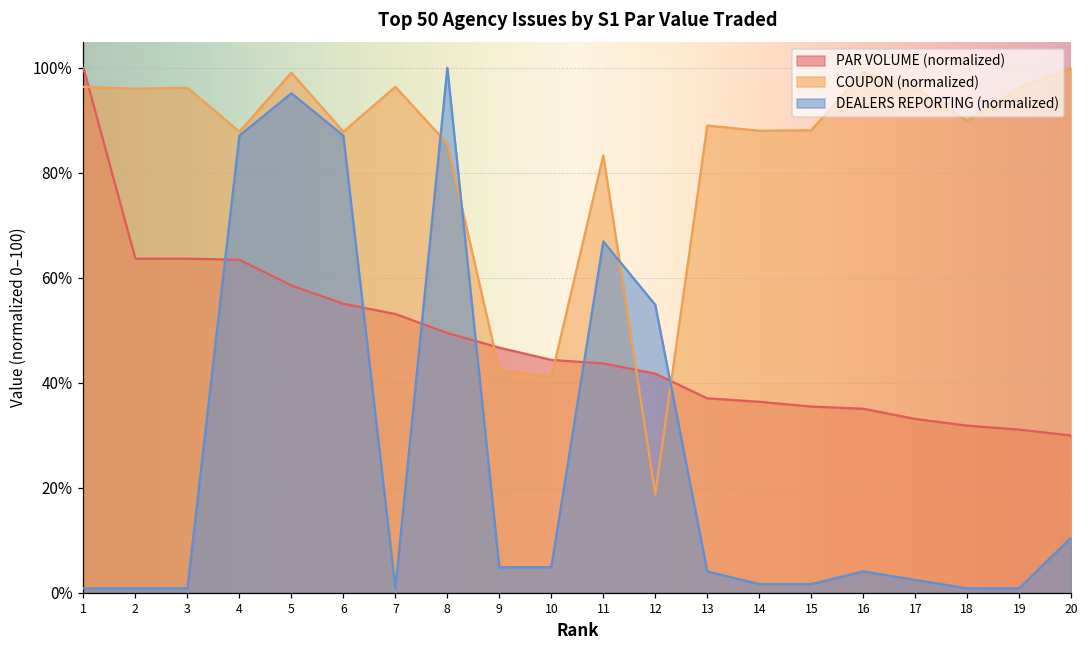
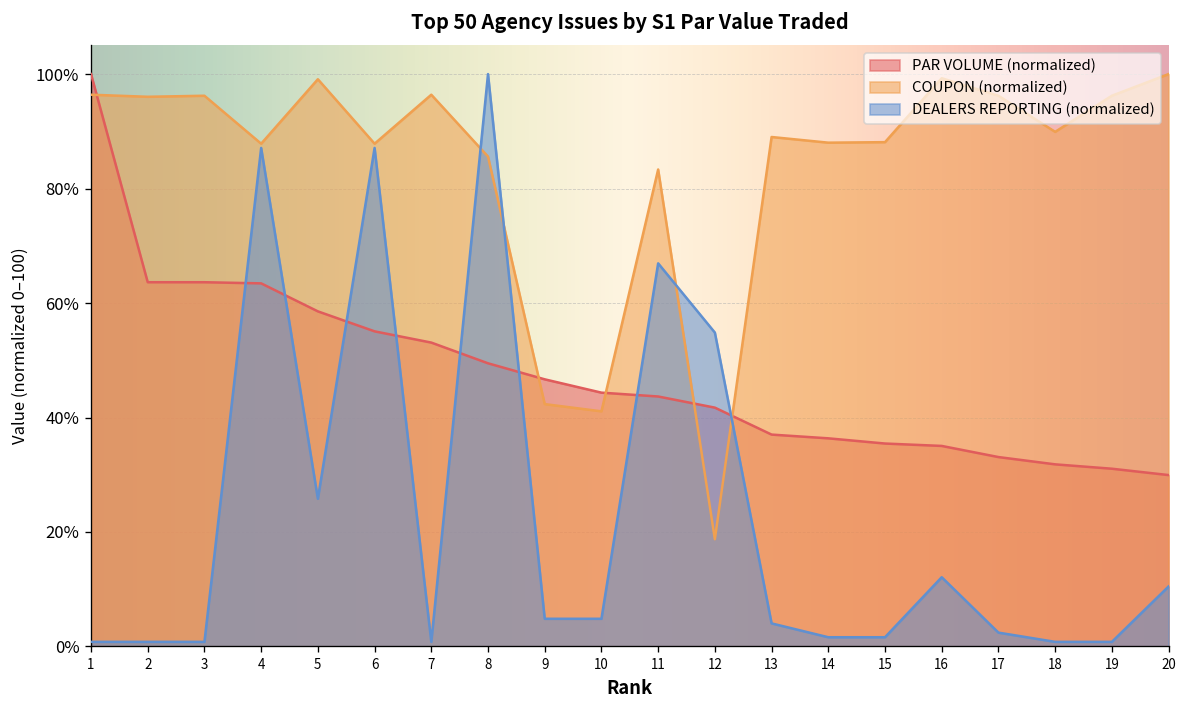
  {
    "DEALERS REPORTING (normalized)": {
      "1": "1%",
      "2": "1%",
      "3": "1%",
      "4": "87%",
-     "5": "95%",
+     "5": "26%",
      "6": "87%",
      "7": "1%",
      "8": "100%",
      "9": "5%",
      "10": "5%",
      "11": "67%",
      "12": "55%",
      "13": "4%",
      "14": "2%",
      "15": "2%",
-     "16": "4%",
+     "16": "12%",
      "17": "2%",
      "18": "1%",
      "19": "1%",
      "20": "10%"
    }
  }
